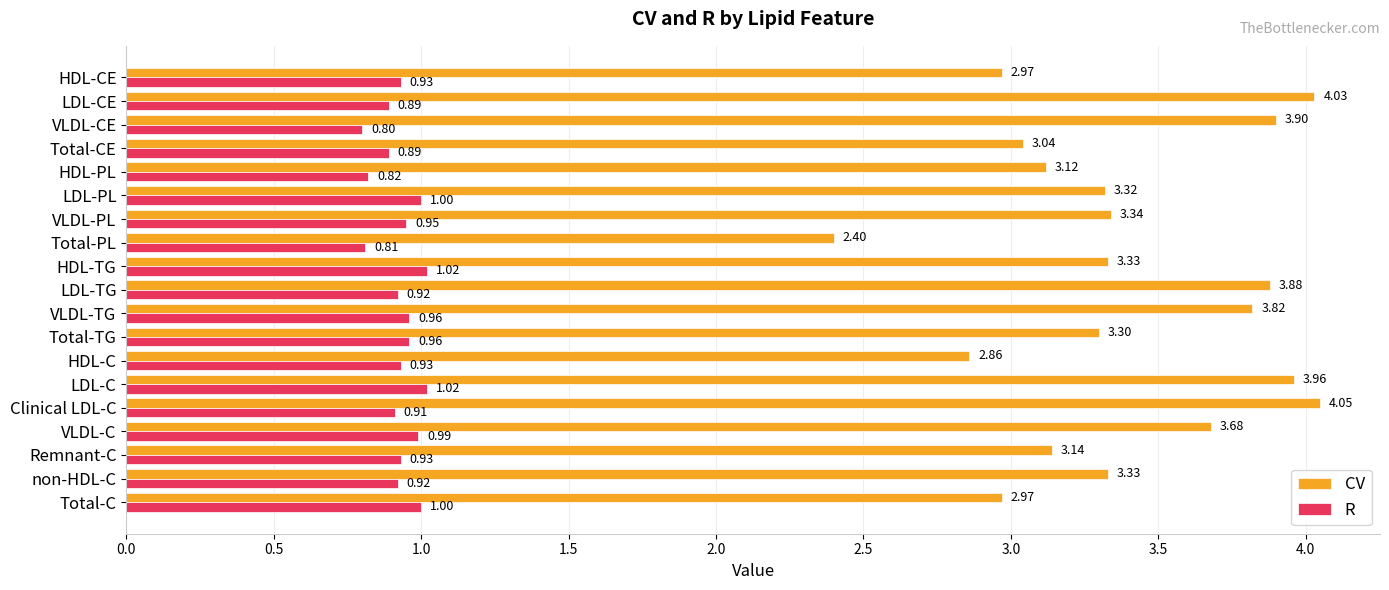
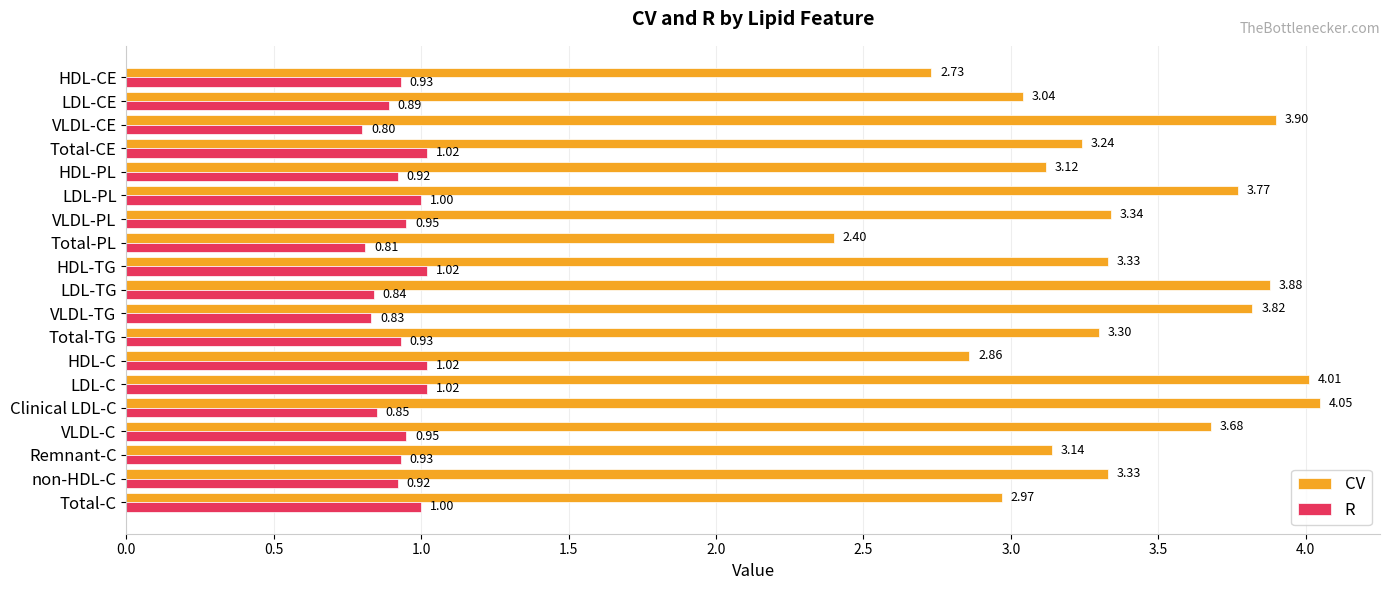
  {
    "CV": {
-     "HDL-CE": 2.97,
-     "LDL-CE": 4.03,
+     "HDL-CE": 2.73,
+     "LDL-CE": 3.04,
      "VLDL-CE": 3.90,
-     "Total-CE": 3.04,
+     "Total-CE": 3.24,
      "HDL-PL": 3.12,
-     "LDL-PL": 3.32,
+     "LDL-PL": 3.77,
      "VLDL-PL": 3.34,
      "Total-PL": 2.40,
      "HDL-TG": 3.33,
      "LDL-TG": 3.88,
      "VLDL-TG": 3.82,
      "Total-TG": 3.30,
      "HDL-C": 2.86,
-     "LDL-C": 3.96,
+     "LDL-C": 4.01,
      "Clinical LDL-C": 4.05,
      "VLDL-C": 3.68,
      "Remnant-C": 3.14,
      "non-HDL-C": 3.33,
      "Total-C": 2.97
    },
    "R": {
      "HDL-CE": 0.93,
      "LDL-CE": 0.89,
      "VLDL-CE": 0.80,
-     "Total-CE": 0.89,
-     "HDL-PL": 0.82,
+     "Total-CE": 1.02,
+     "HDL-PL": 0.92,
      "LDL-PL": 1.00,
      "VLDL-PL": 0.95,
      "Total-PL": 0.81,
      "HDL-TG": 1.02,
-     "LDL-TG": 0.92,
-     "VLDL-TG": 0.96,
-     "Total-TG": 0.96,
-     "HDL-C": 0.93,
+     "LDL-TG": 0.84,
+     "VLDL-TG": 0.83,
+     "Total-TG": 0.93,
+     "HDL-C": 1.02,
      "LDL-C": 1.02,
-     "Clinical LDL-C": 0.91,
-     "VLDL-C": 0.99,
+     "Clinical LDL-C": 0.85,
+     "VLDL-C": 0.95,
      "Remnant-C": 0.93,
      "non-HDL-C": 0.92,
      "Total-C": 1.00
    }
  }
